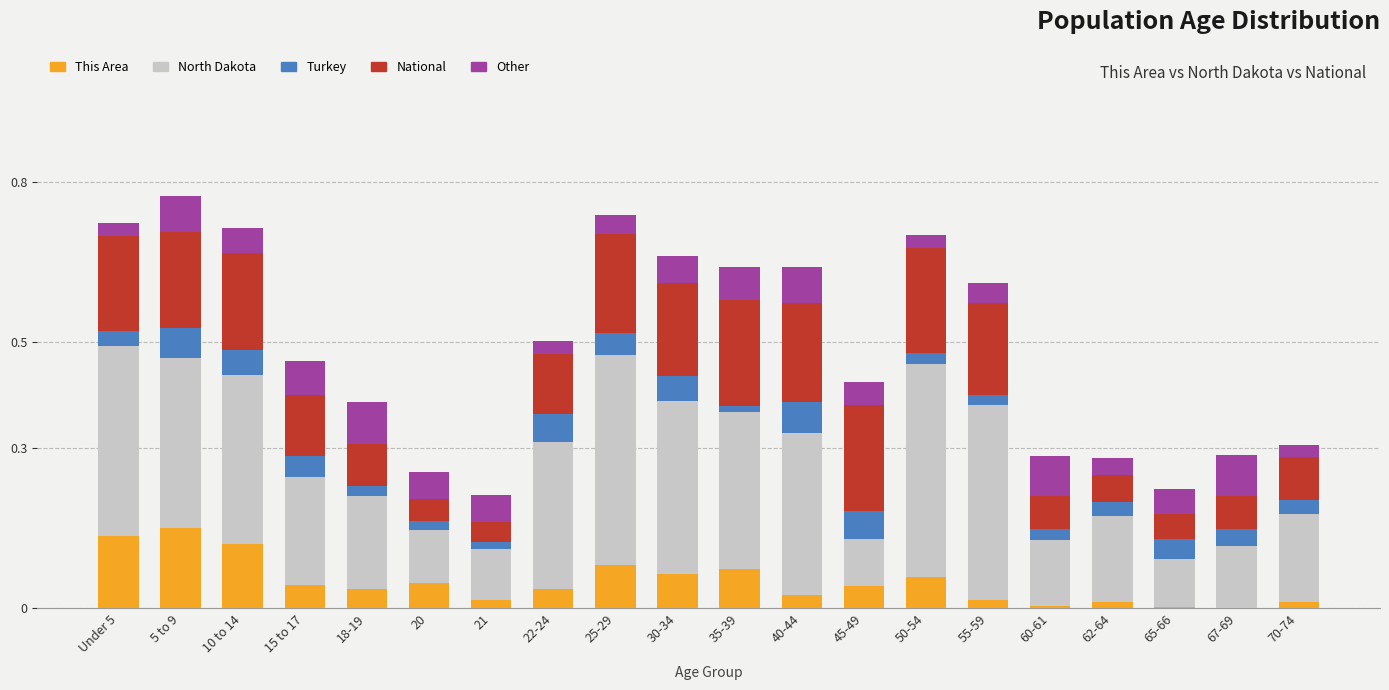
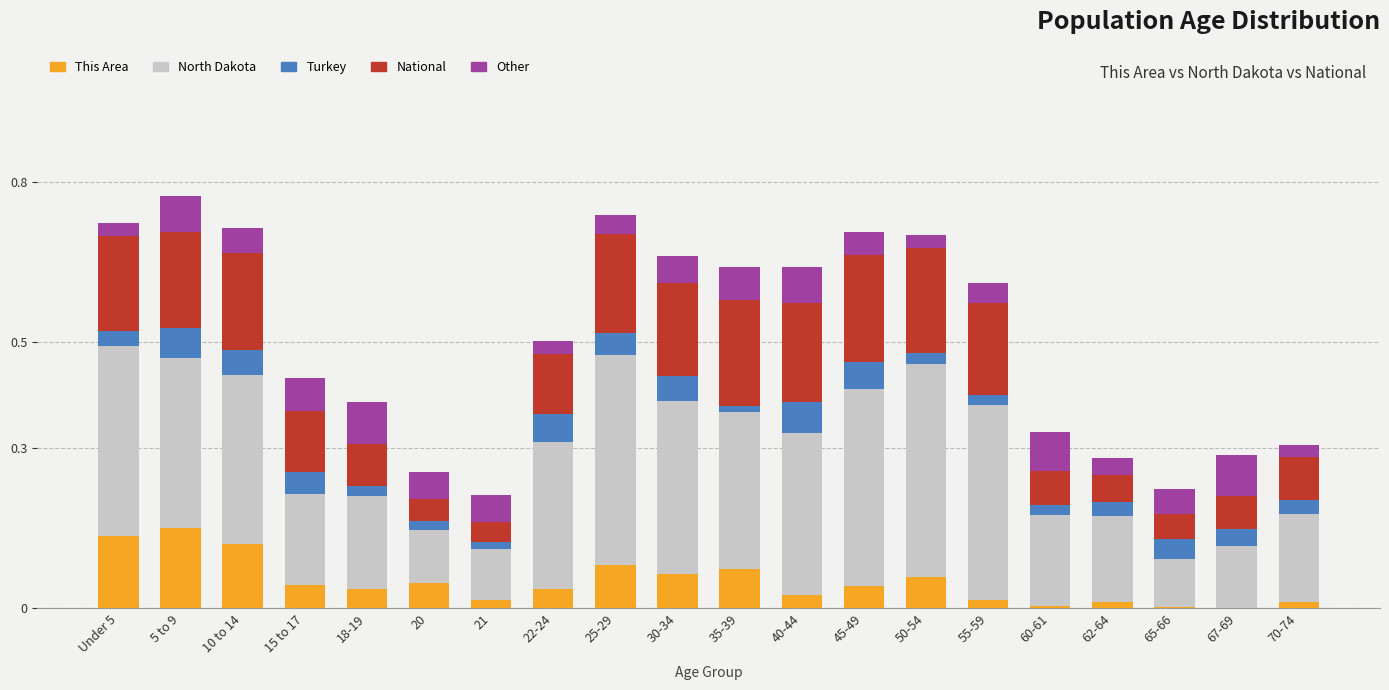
  {
    "This Area": {
      "Under 5": 0.14,
      "5 to 9": 0.15,
      "10 to 14": 0.12,
      "15 to 17": 0.04,
      "18-19": 0.04,
      "20": 0.05,
      "21": 0.02,
      "22-24": 0.04,
      "25-29": 0.08,
      "30-34": 0.06,
      "35-39": 0.07,
      "40-44": 0.03,
      "45-49": 0.04,
      "50-54": 0.06,
      "55-59": 0.02,
      "60-61": 0.01,
      "62-64": 0.01,
      "67-69": 0.00,
      "70-74": 0.01
    },
    "North Dakota": {
      "Under 5": 0.35,
      "5 to 9": 0.32,
      "10 to 14": 0.32,
-     "15 to 17": 0.20,
+     "15 to 17": 0.17,
      "18-19": 0.18,
      "20": 0.10,
      "21": 0.10,
      "22-24": 0.27,
      "25-29": 0.39,
      "30-34": 0.33,
      "35-39": 0.29,
      "40-44": 0.30,
-     "45-49": 0.09,
+     "45-49": 0.37,
      "50-54": 0.40,
      "55-59": 0.37,
-     "60-61": 0.12,
+     "60-61": 0.17,
      "62-64": 0.16,
      "65-66": 0.09,
      "67-69": 0.12,
      "70-74": 0.17
    },
    "Turkey": {
      "Under 5": 0.03,
      "5 to 9": 0.06,
      "10 to 14": 0.05,
      "15 to 17": 0.04,
      "18-19": 0.02,
      "20": 0.02,
      "21": 0.01,
      "22-24": 0.05,
      "25-29": 0.04,
      "30-34": 0.05,
      "35-39": 0.01,
      "40-44": 0.06,
      "45-49": 0.05,
      "50-54": 0.02,
      "55-59": 0.02,
      "60-61": 0.02,
      "62-64": 0.03,
      "65-66": 0.04,
      "67-69": 0.03,
      "70-74": 0.02
    },
    "National": {
      "Under 5": 0.18,
      "5 to 9": 0.18,
      "10 to 14": 0.18,
      "15 to 17": 0.11,
      "18-19": 0.08,
      "20": 0.04,
      "21": 0.04,
      "22-24": 0.11,
      "25-29": 0.19,
      "30-34": 0.18,
      "35-39": 0.20,
      "40-44": 0.18,
      "45-49": 0.20,
      "50-54": 0.20,
      "55-59": 0.17,
      "60-61": 0.06,
      "62-64": 0.05,
      "65-66": 0.05,
      "67-69": 0.06,
      "70-74": 0.08
    },
    "Other": {
      "Under 5": 0.02,
      "5 to 9": 0.07,
      "10 to 14": 0.05,
      "15 to 17": 0.06,
      "18-19": 0.08,
      "20": 0.05,
      "21": 0.05,
      "22-24": 0.02,
      "25-29": 0.04,
      "30-34": 0.05,
      "35-39": 0.06,
      "40-44": 0.07,
      "45-49": 0.04,
      "50-54": 0.02,
      "55-59": 0.04,
      "60-61": 0.07,
      "62-64": 0.03,
      "65-66": 0.05,
      "67-69": 0.08,
      "70-74": 0.02
    }
  }
